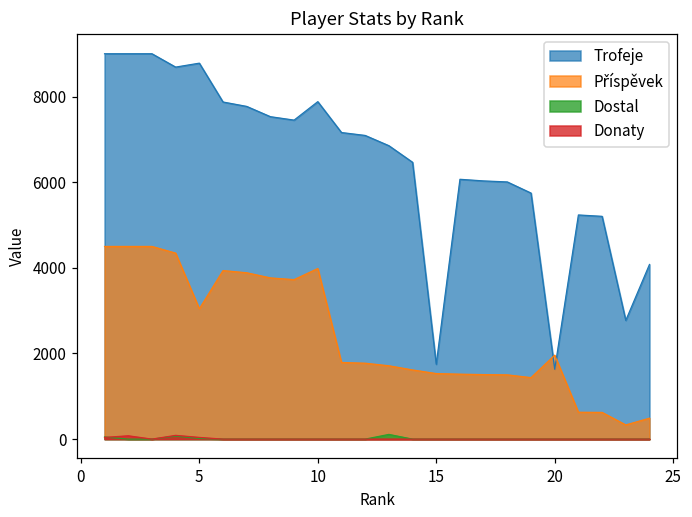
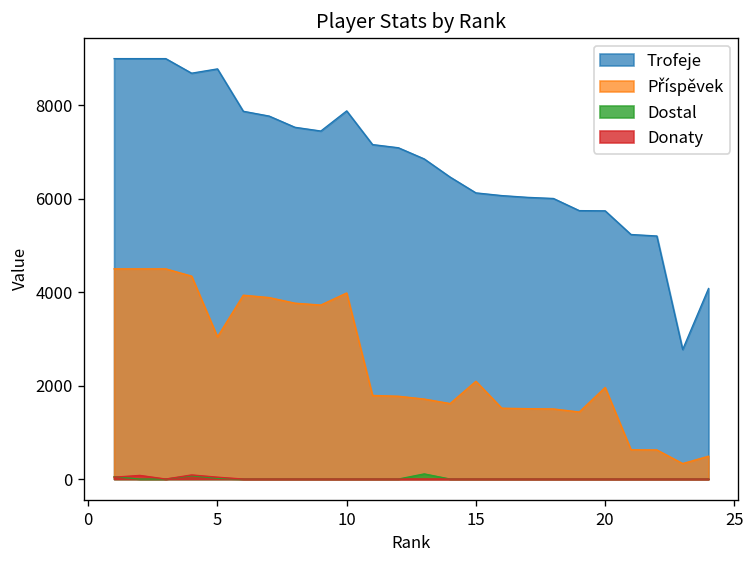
  {
    "Trofeje": {
      "5": 8800,
      "10": 7900,
-     "15": 1700,
-     "20": 1600
+     "15": 6100,
+     "20": 5700
    },
    "Příspěvek": {
      "5": 3000,
      "10": 4000,
-     "15": 1500,
+     "15": 2100,
      "20": 2000
    }
  }
